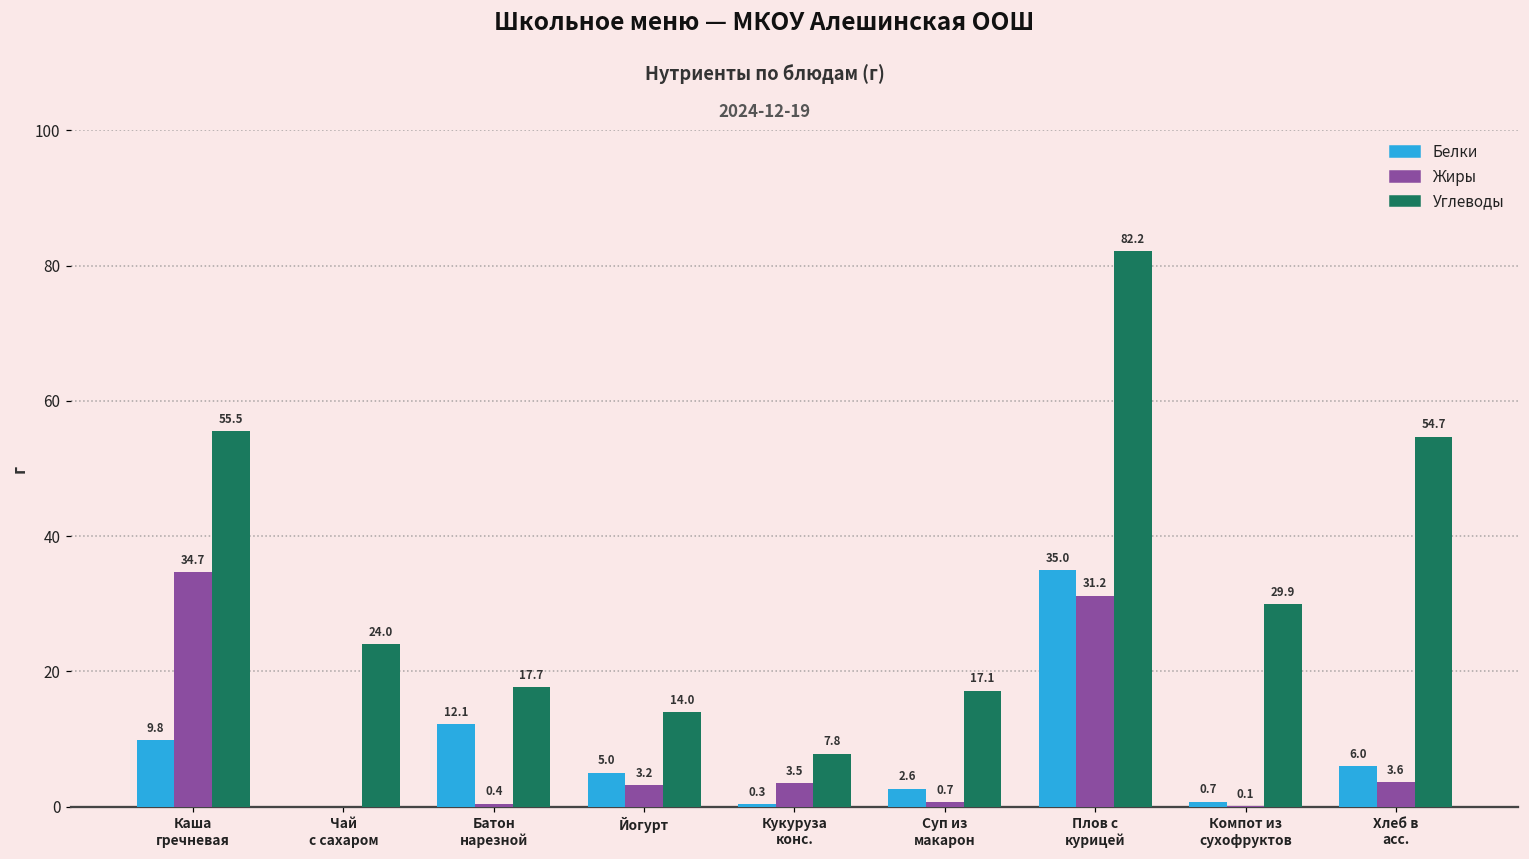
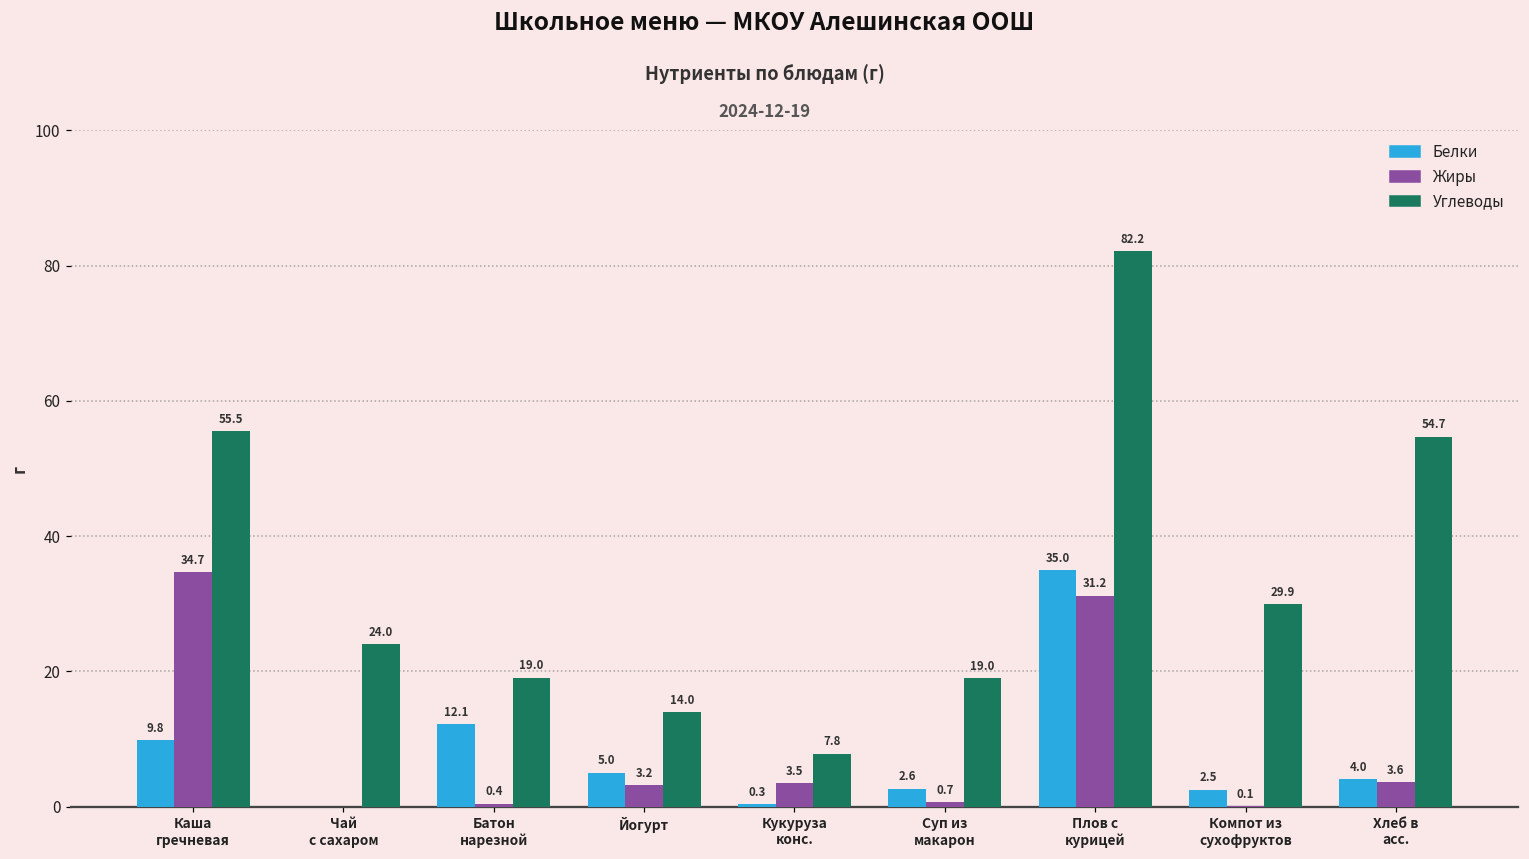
  {
    "Белки": {
      "Каша гречневая": 9.8,
      "Батон нарезной": 12.1,
      "Йогурт": 5.0,
      "Кукуруза конс.": 0.3,
      "Суп из макарон": 2.6,
      "Плов с курицей": 35.0,
-     "Компот из сухофруктов": 0.7,
-     "Хлеб в асс.": 6.0
+     "Компот из сухофруктов": 2.5,
+     "Хлеб в асс.": 4.0
    },
    "Жиры": {
      "Каша гречневая": 34.7,
      "Батон нарезной": 0.4,
      "Йогурт": 3.2,
      "Кукуруза конс.": 3.5,
      "Суп из макарон": 0.7,
      "Плов с курицей": 31.2,
      "Компот из сухофруктов": 0.1,
      "Хлеб в асс.": 3.6
    },
    "Углеводы": {
      "Каша гречневая": 55.5,
      "Чай с сахаром": 24.0,
-     "Батон нарезной": 17.7,
+     "Батон нарезной": 19.0,
      "Йогурт": 14.0,
      "Кукуруза конс.": 7.8,
-     "Суп из макарон": 17.1,
+     "Суп из макарон": 19.0,
      "Плов с курицей": 82.2,
      "Компот из сухофруктов": 29.9,
      "Хлеб в асс.": 54.7
    }
  }
